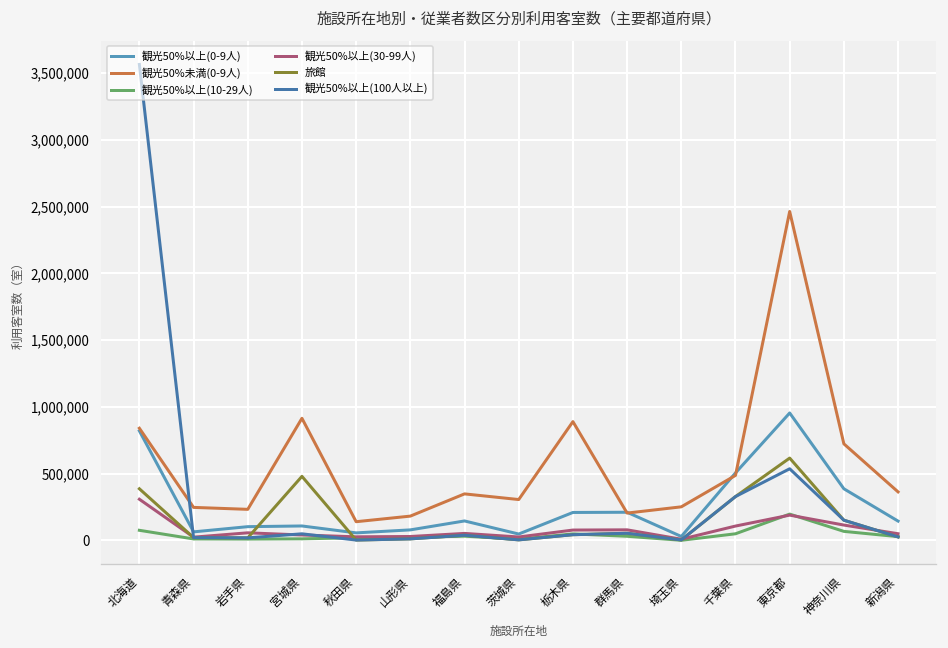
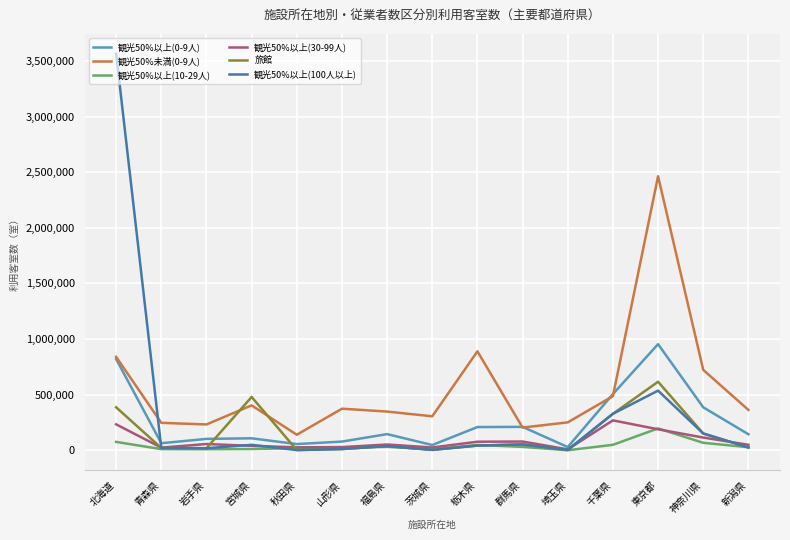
  {
    "観光50%未満(0-9人)": {
      "青森県": "250,000",
      "岩手県": "230,000",
-     "宮城県": "910,000",
+     "宮城県": "400,000",
      "秋田県": "140,000",
-     "山形県": "180,000",
+     "山形県": "370,000",
      "福島県": "350,000",
      "茨城県": "310,000",
      "栃木県": "890,000",
      "埼玉県": "250,000",
      "東京都": "2,460,000",
      "神奈川県": "720,000",
      "新潟県": "360,000"
    },
    "観光50%以上(10-29人)": {
      "北海道": "80,000",
      "宮城県": "10,000",
      "千葉県": "50,000",
      "神奈川県": "70,000"
    },
    "観光50%以上(30-99人)": {
-     "北海道": "310,000",
+     "北海道": "230,000",
      "岩手県": "60,000",
      "栃木県": "80,000",
      "群馬県": "80,000",
-     "千葉県": "110,000",
+     "千葉県": "270,000",
      "神奈川県": "120,000"
    },
    "旅館": {
      "北海道": "390,000",
      "宮城県": "480,000",
      "東京都": "620,000"
    }
  }
